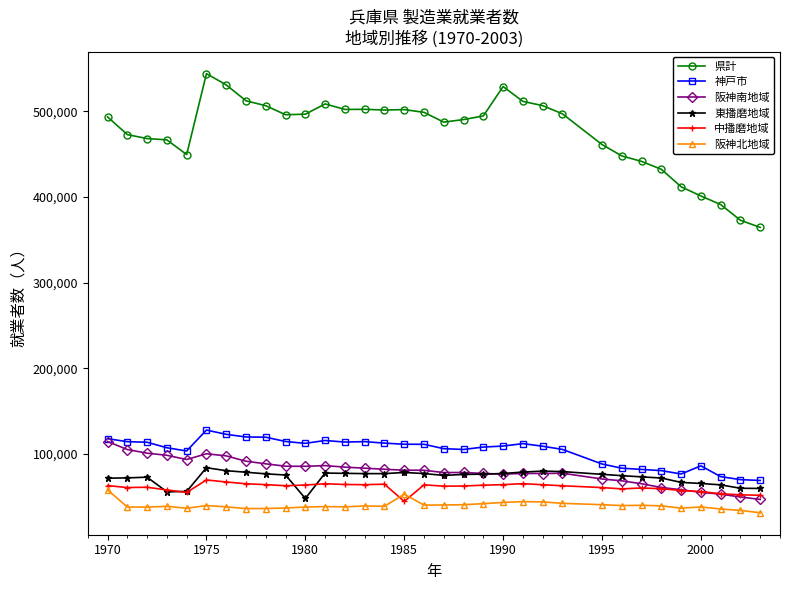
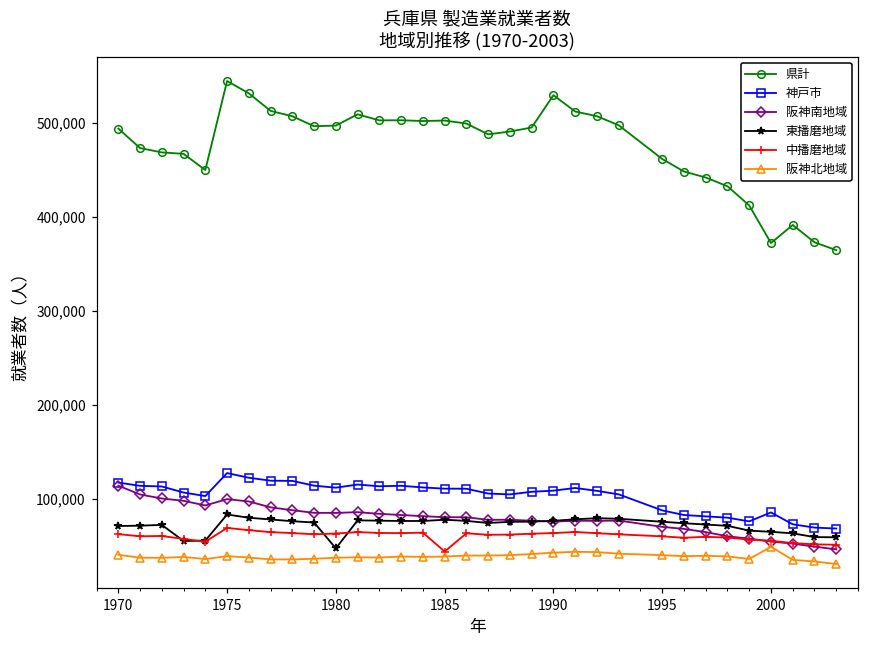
  {
    "県計": {
      "1970": "490,000",
      "1975": "540,000",
      "1980": "500,000",
      "1985": "500,000",
      "1990": "530,000",
      "1995": "460,000",
-     "2000": "400,000"
+     "2000": "370,000"
    },
    "神戸市": {
      "1970": "120,000",
      "1975": "130,000",
      "1980": "110,000",
      "1985": "110,000",
      "1990": "110,000",
      "1995": "90,000",
      "2000": "90,000"
    },
    "阪神南地域": {
      "1970": "110,000",
      "1975": "100,000",
      "1980": "90,000",
      "1995": "70,000"
    },
    "東播磨地域": {
      "1970": "70,000",
      "1975": "80,000",
      "1980": "50,000",
      "1995": "80,000",
      "2000": "70,000"
    },
    "中播磨地域": {
      "1970": "60,000",
      "1975": "70,000",
      "1980": "60,000",
      "1985": "40,000",
      "1990": "60,000",
      "1995": "60,000"
    },
    "阪神北地域": {
-     "1970": "60,000",
+     "1970": "40,000",
      "1975": "40,000",
      "1980": "40,000",
-     "1985": "50,000",
+     "1985": "40,000",
      "1990": "40,000",
      "1995": "40,000",
-     "2000": "40,000"
+     "2000": "50,000"
    }
  }
